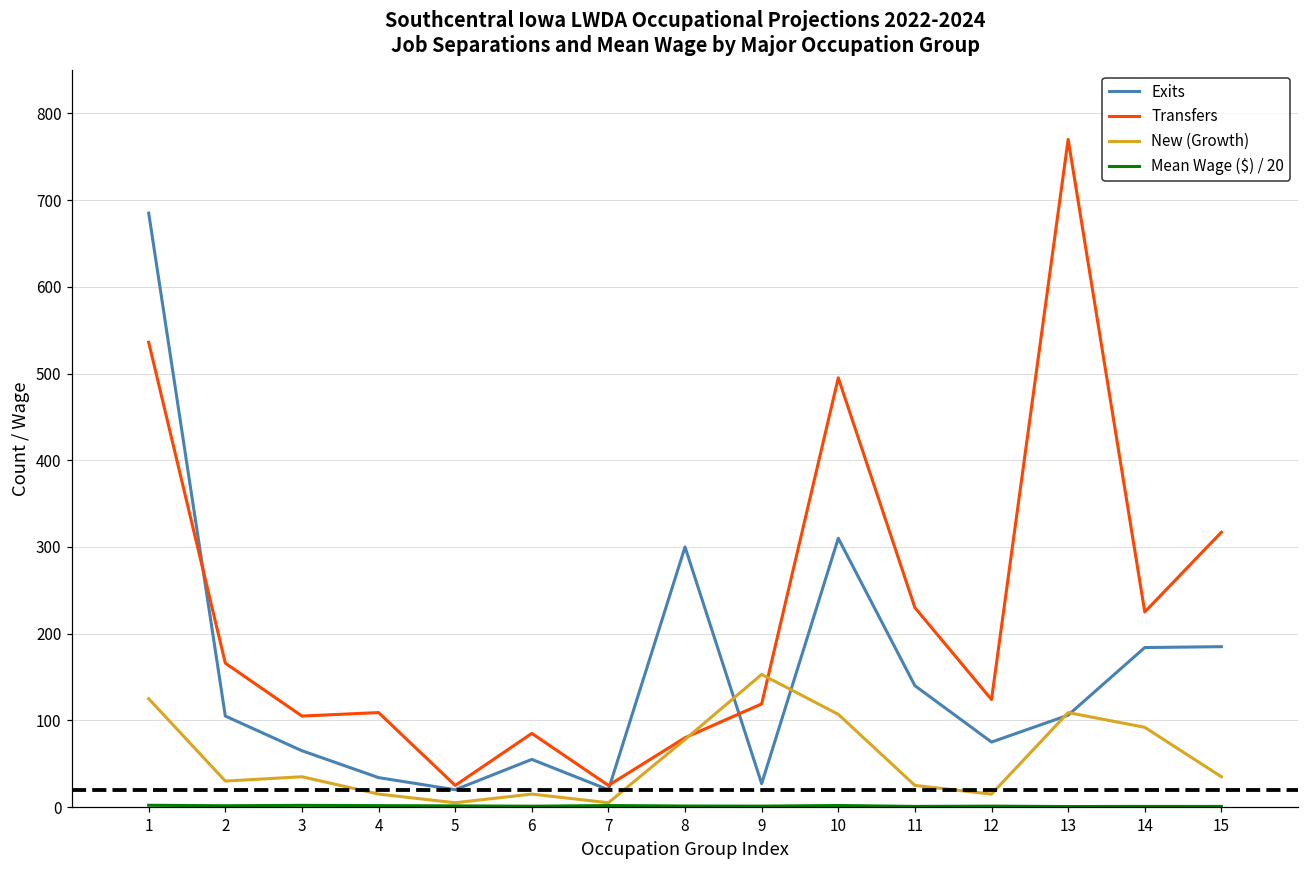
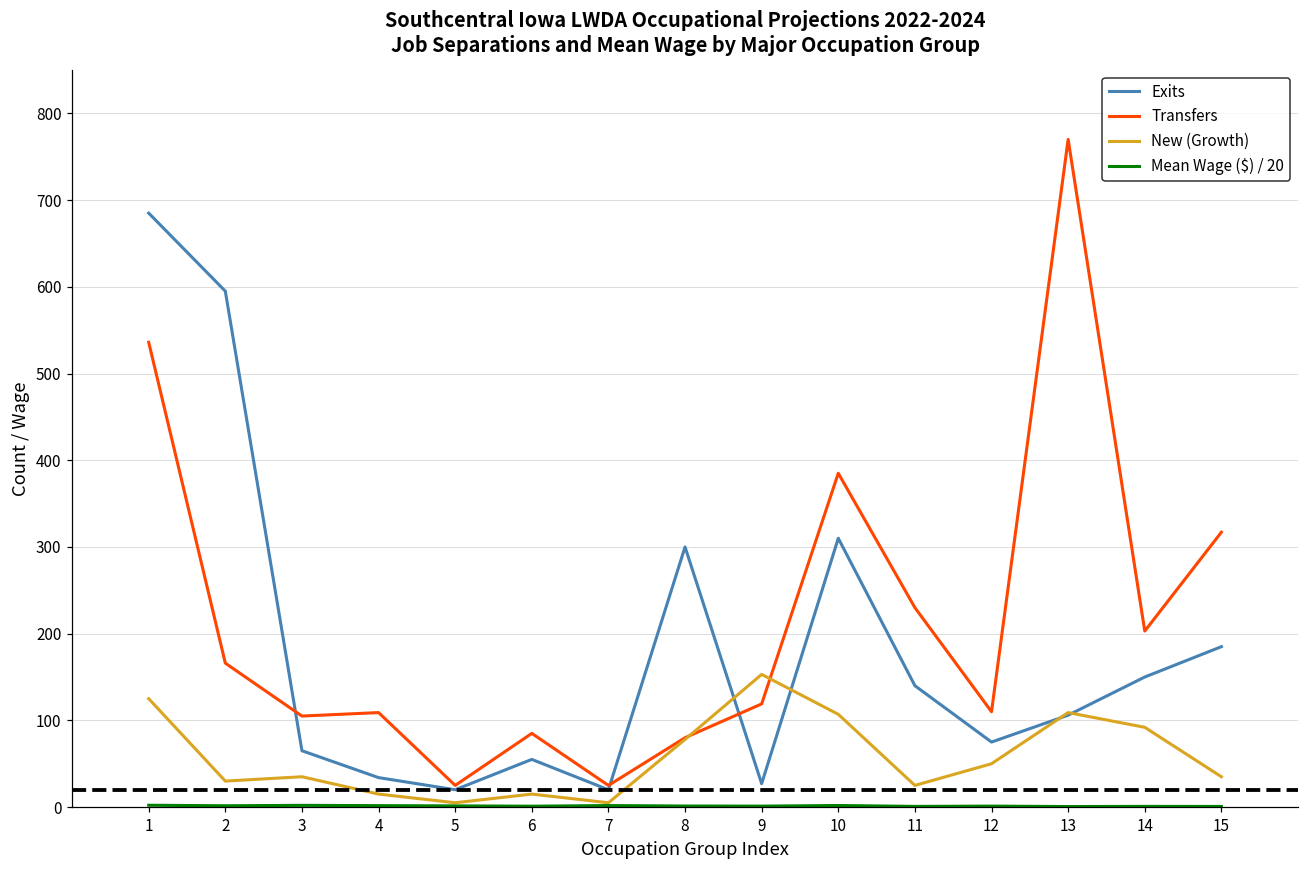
  {
    "Exits": {
      "1": 690,
-     "2": 110,
+     "2": 600,
      "3": 70,
      "4": 30,
      "5": 20,
      "6": 60,
      "7": 20,
      "8": 300,
      "9": 30,
      "10": 310,
      "11": 140,
      "12": 80,
-     "14": 180,
+     "14": 150,
      "15": 190
    },
    "Transfers": {
      "1": 540,
      "2": 170,
      "3": 110,
      "4": 110,
      "5": 30,
      "6": 90,
      "7": 30,
      "9": 120,
-     "10": 500,
+     "10": 390,
      "11": 230,
-     "12": 120,
+     "12": 110,
      "13": 770,
-     "14": 230,
+     "14": 200,
      "15": 320
    },
    "New (Growth)": {
      "1": 130,
      "2": 30,
      "3": 40,
      "4": 20,
      "5": 10,
      "6": 20,
      "9": 150,
      "10": 110,
      "11": 30,
-     "12": 20,
+     "12": 50,
      "14": 90,
      "15": 40
    },
    "Mean Wage ($) / 20": {
      "1": 0,
      "2": 0,
      "3": 0,
      "4": 0,
      "5": 0,
      "6": 0,
      "8": 0,
      "9": 0,
      "10": 0,
      "11": 0,
      "12": 0,
      "13": 0,
      "14": 0,
      "15": 0
    }
  }
